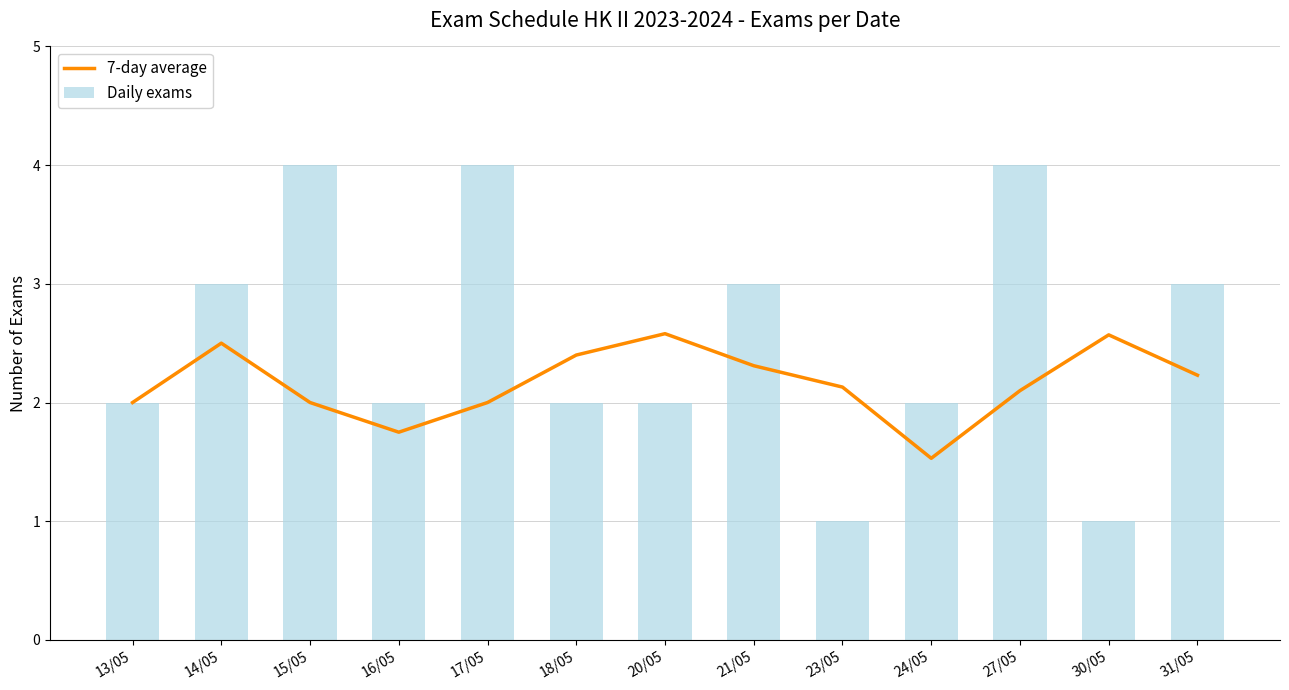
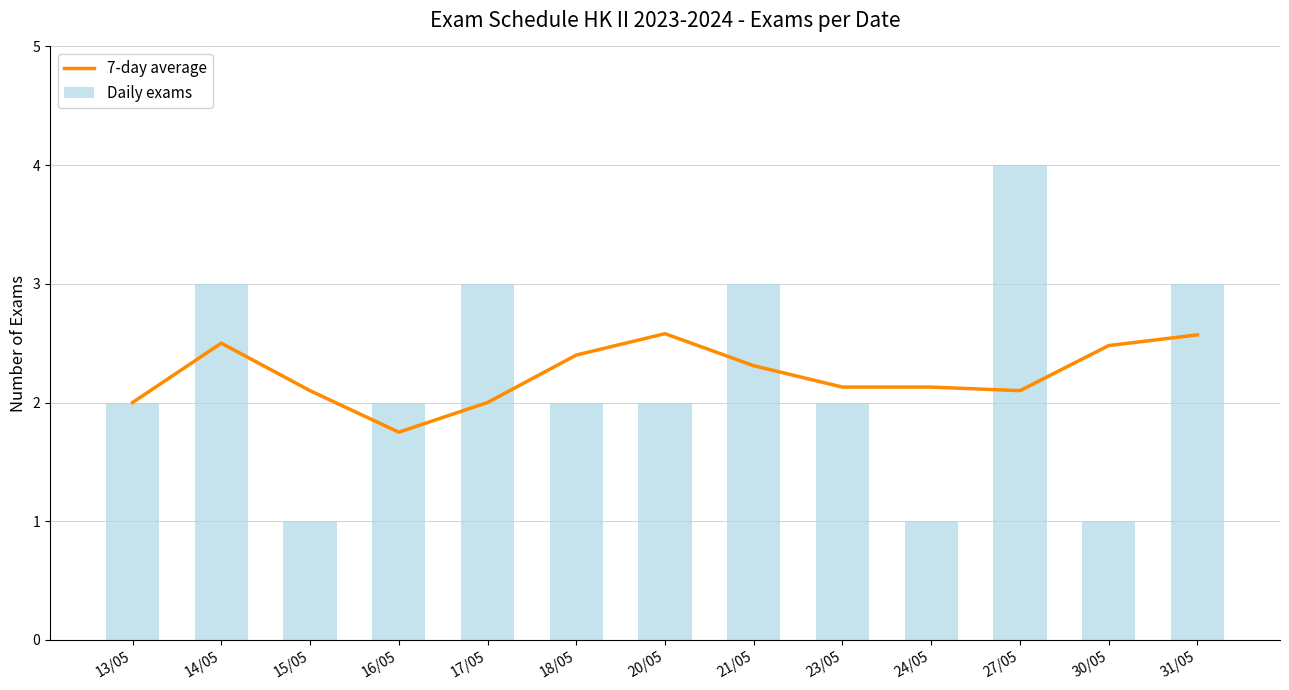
  {
    "7-day average": {
      "13/05": 2.00,
      "14/05": 2.50,
-     "15/05": 2.0,
+     "15/05": 2.1,
      "16/05": 1.75,
      "17/05": 2.00,
      "18/05": 2.40,
      "20/05": 2.58,
      "21/05": 2.31,
      "23/05": 2.13,
-     "24/05": 1.53,
+     "24/05": 2.13,
      "27/05": 2.10,
-     "30/05": 2.57,
-     "31/05": 2.23
+     "30/05": 2.48,
+     "31/05": 2.57
    },
    "Daily exams": {
      "13/05": 2,
      "14/05": 3,
-     "15/05": 4,
+     "15/05": 1,
      "16/05": 2,
-     "17/05": 4,
+     "17/05": 3,
      "18/05": 2,
      "20/05": 2,
      "21/05": 3,
-     "23/05": 1,
-     "24/05": 2,
+     "23/05": 2,
+     "24/05": 1,
      "27/05": 4,
      "30/05": 1,
      "31/05": 3
    }
  }
